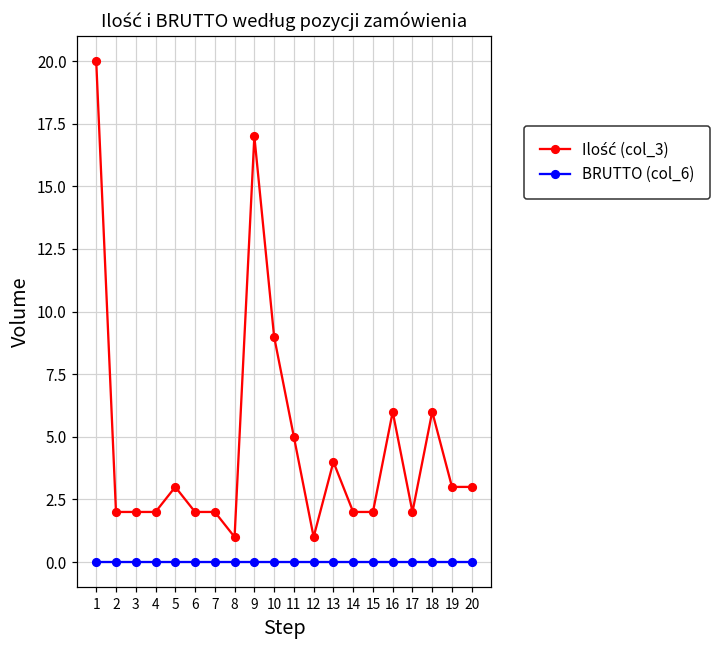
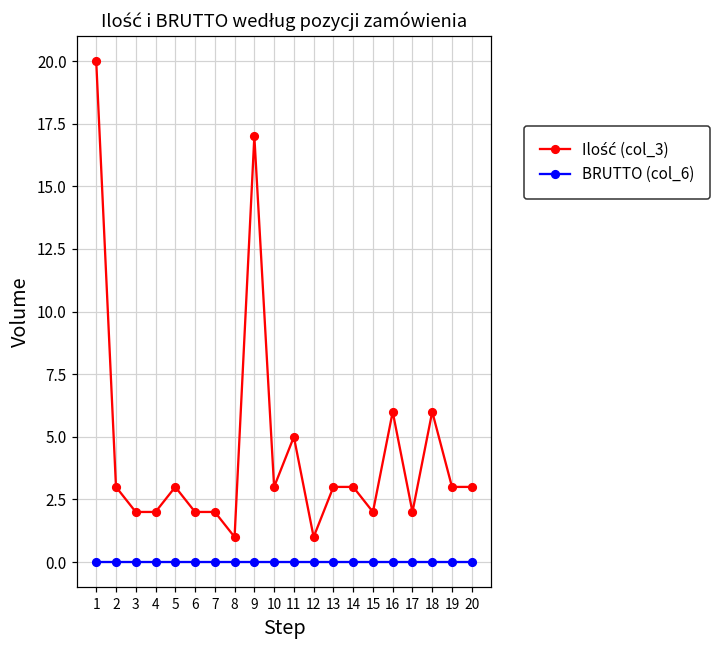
  {
    "Ilość (col_3)": {
      "1": 20,
-     "2": 2,
+     "2": 3,
      "3": 2,
      "4": 2,
      "5": 3,
      "6": 2,
      "7": 2,
      "8": 1,
      "9": 17,
-     "10": 9,
+     "10": 3,
      "11": 5,
      "12": 1,
-     "13": 4,
-     "14": 2,
+     "13": 3,
+     "14": 3,
      "15": 2,
      "16": 6,
      "17": 2,
      "18": 6,
      "19": 3,
      "20": 3
    },
    "BRUTTO (col_6)": {
      "1": 0,
      "2": 0,
      "3": 0,
      "4": 0,
      "5": 0,
      "6": 0,
      "7": 0,
      "8": 0,
      "9": 0,
      "10": 0,
      "11": 0,
      "12": 0,
      "13": 0,
      "14": 0,
      "15": 0,
      "16": 0,
      "17": 0,
      "18": 0,
      "19": 0,
      "20": 0
    }
  }
